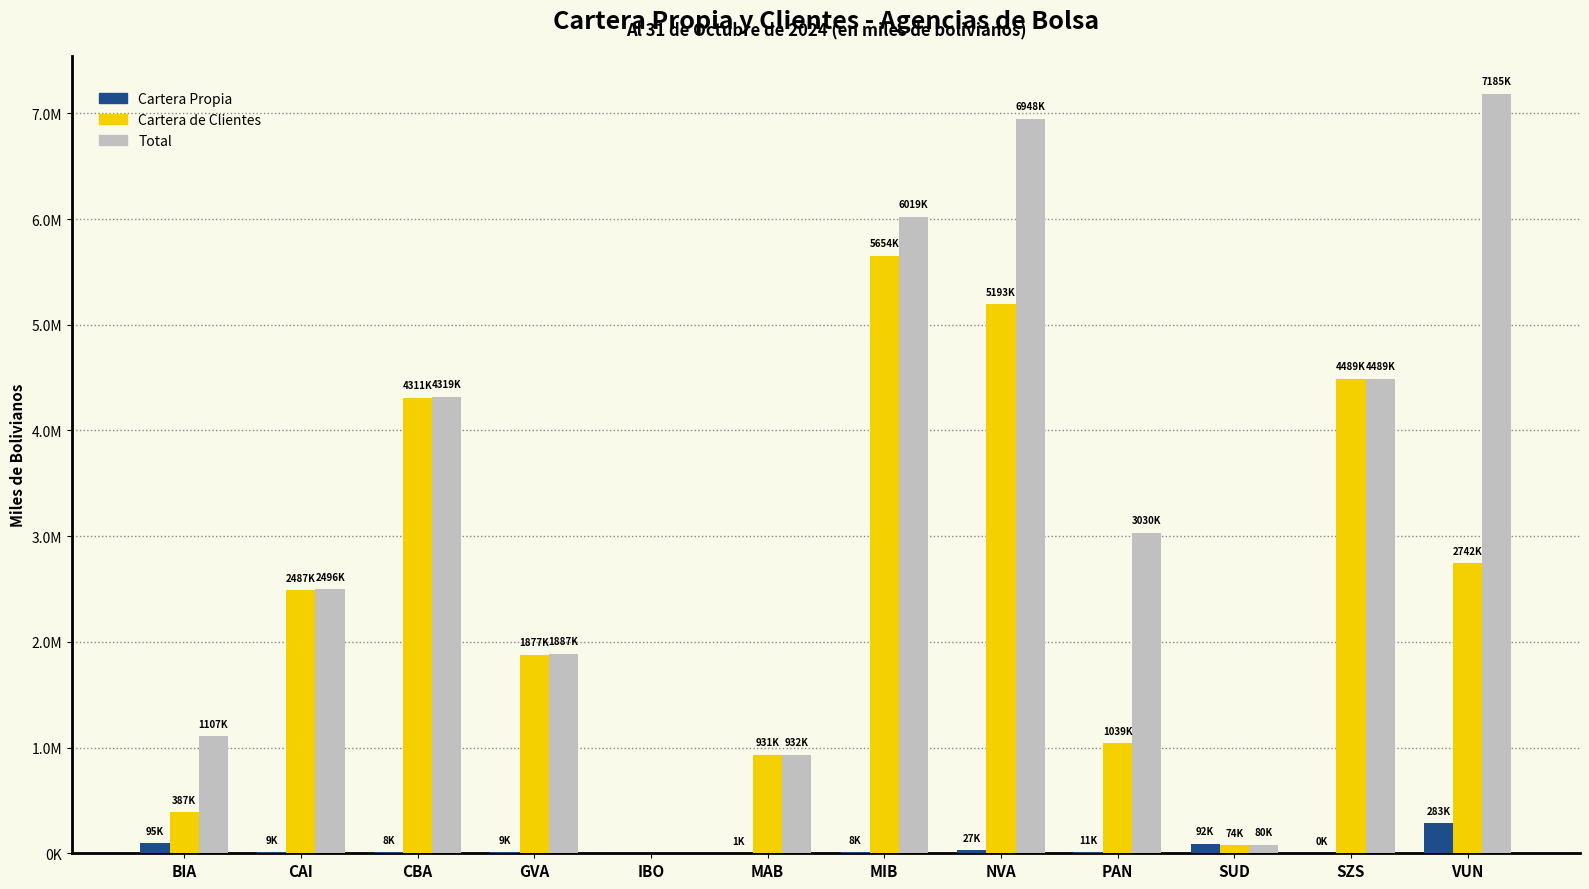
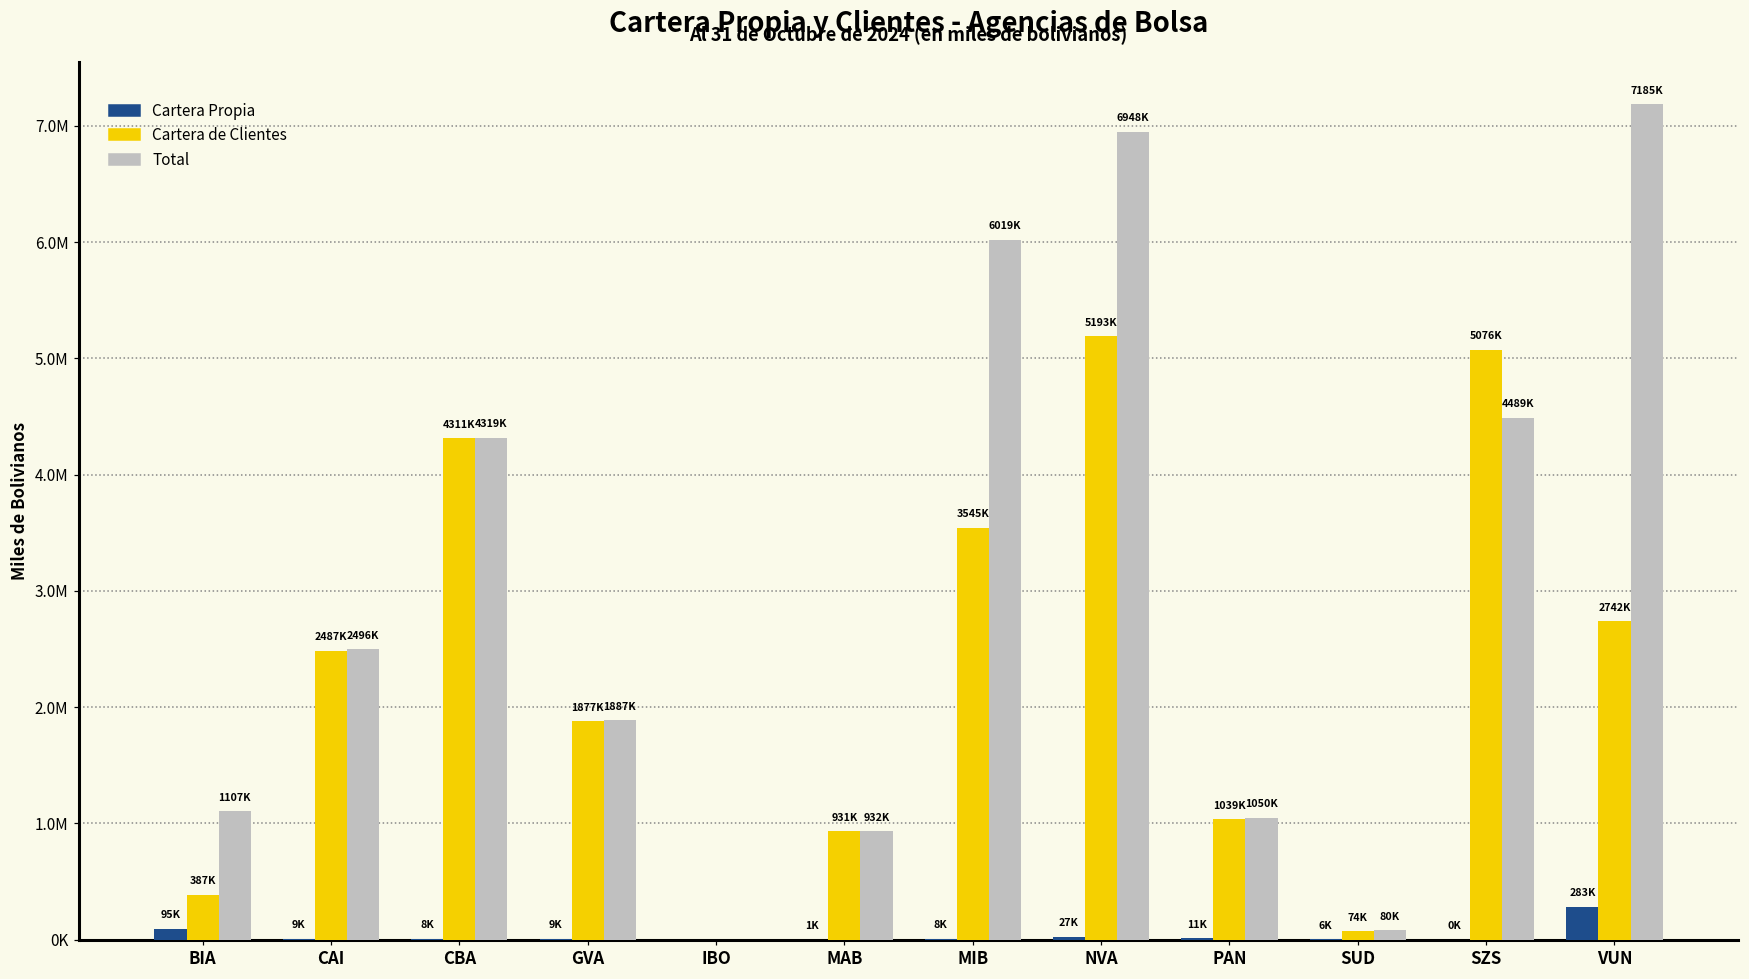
  {
    "Cartera Propia": {
      "BIA": "95K",
      "CAI": "9K",
      "CBA": "8K",
      "GVA": "9K",
      "MAB": "1K",
      "MIB": "8K",
      "NVA": "27K",
      "PAN": "11K",
-     "SUD": "92K",
+     "SUD": "6K",
      "VUN": "283K"
    },
    "Cartera de Clientes": {
      "BIA": "387K",
      "CAI": "2487K",
      "CBA": "4311K",
      "GVA": "1877K",
      "MAB": "931K",
-     "MIB": "5654K",
+     "MIB": "3545K",
      "NVA": "5193K",
      "PAN": "1039K",
      "SUD": "74K",
-     "SZS": "4489K",
+     "SZS": "5076K",
      "VUN": "2742K"
    },
    "Total": {
      "BIA": "1107K",
      "CAI": "2496K",
      "CBA": "4319K",
      "GVA": "1887K",
      "MAB": "932K",
      "MIB": "6019K",
      "NVA": "6948K",
-     "PAN": "3030K",
+     "PAN": "1050K",
      "SUD": "80K",
      "SZS": "4489K",
      "VUN": "7185K"
    }
  }
